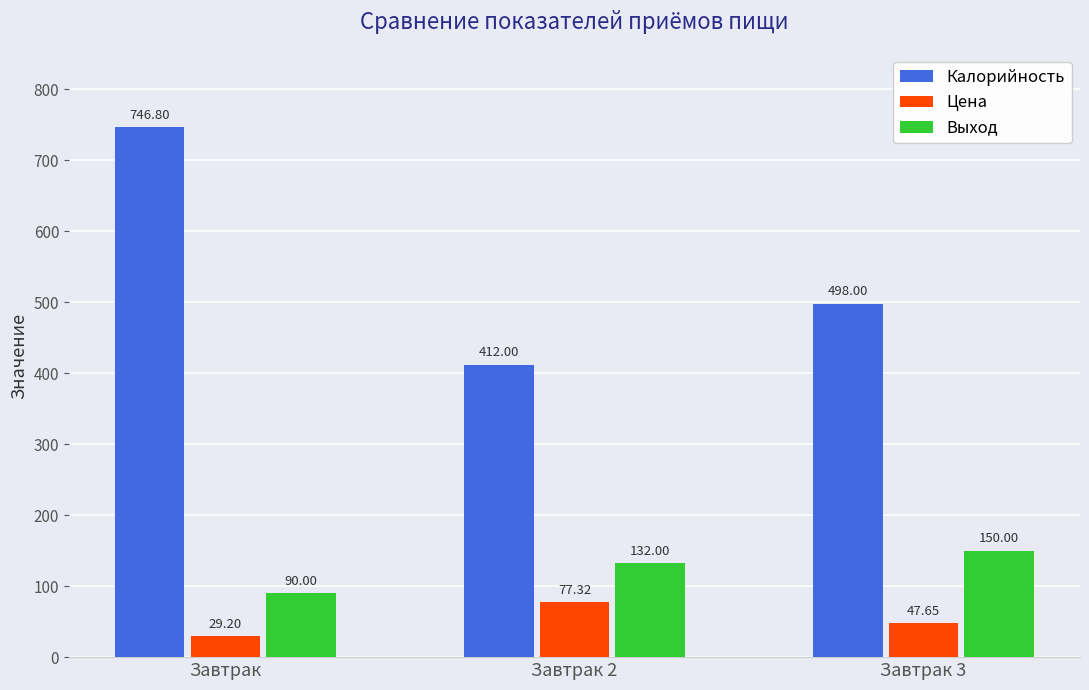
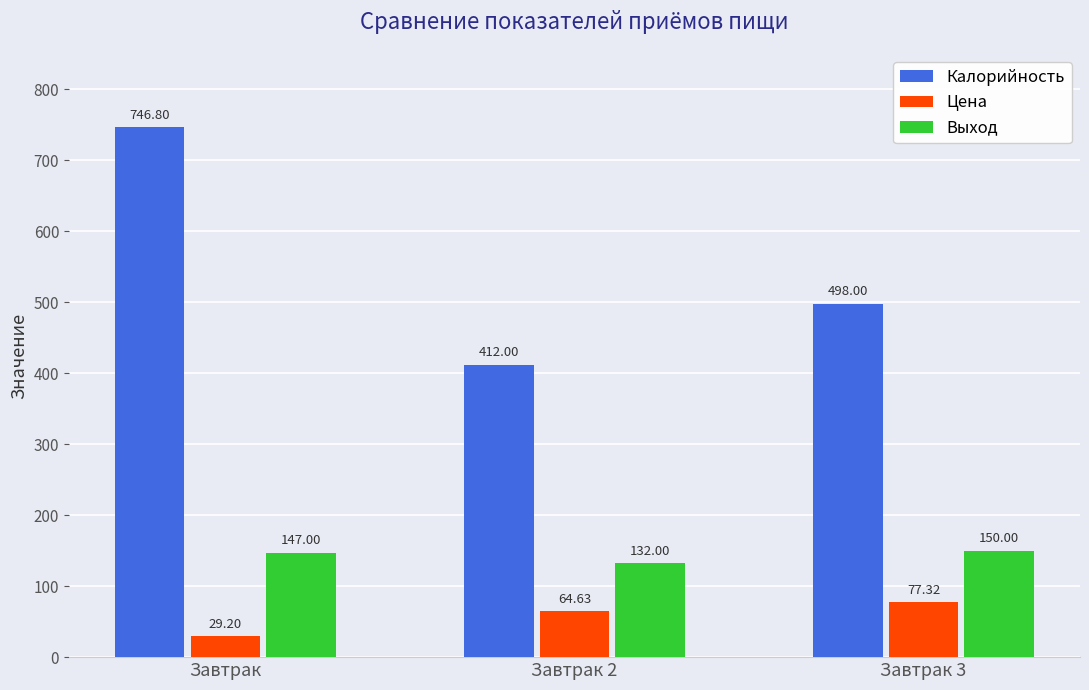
  {
    "Калорийность": {
      "Завтрак": 746.80,
      "Завтрак 2": 412.00,
      "Завтрак 3": 498.00
    },
    "Цена": {
      "Завтрак": 29.20,
-     "Завтрак 2": 77.32,
-     "Завтрак 3": 47.65
+     "Завтрак 2": 64.63,
+     "Завтрак 3": 77.32
    },
    "Выход": {
-     "Завтрак": 90.00,
+     "Завтрак": 147.00,
      "Завтрак 2": 132.00,
      "Завтрак 3": 150.00
    }
  }
